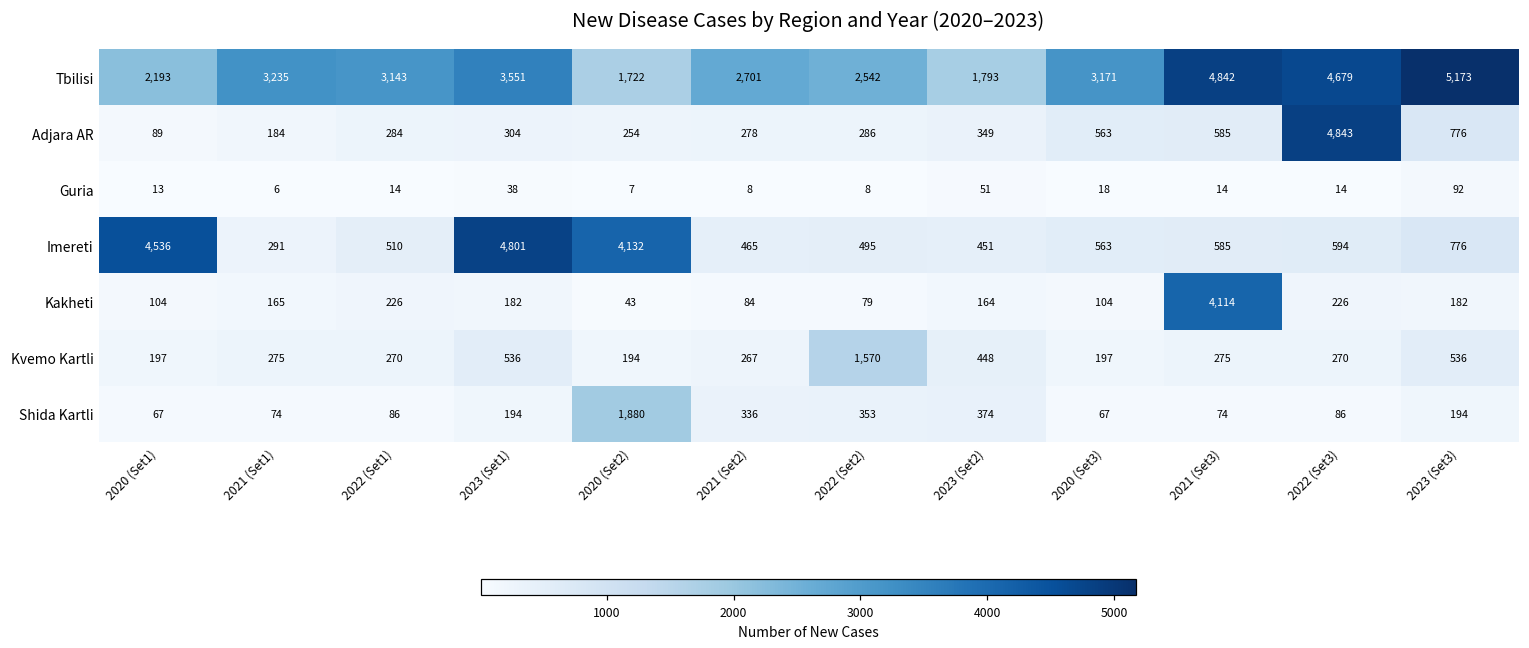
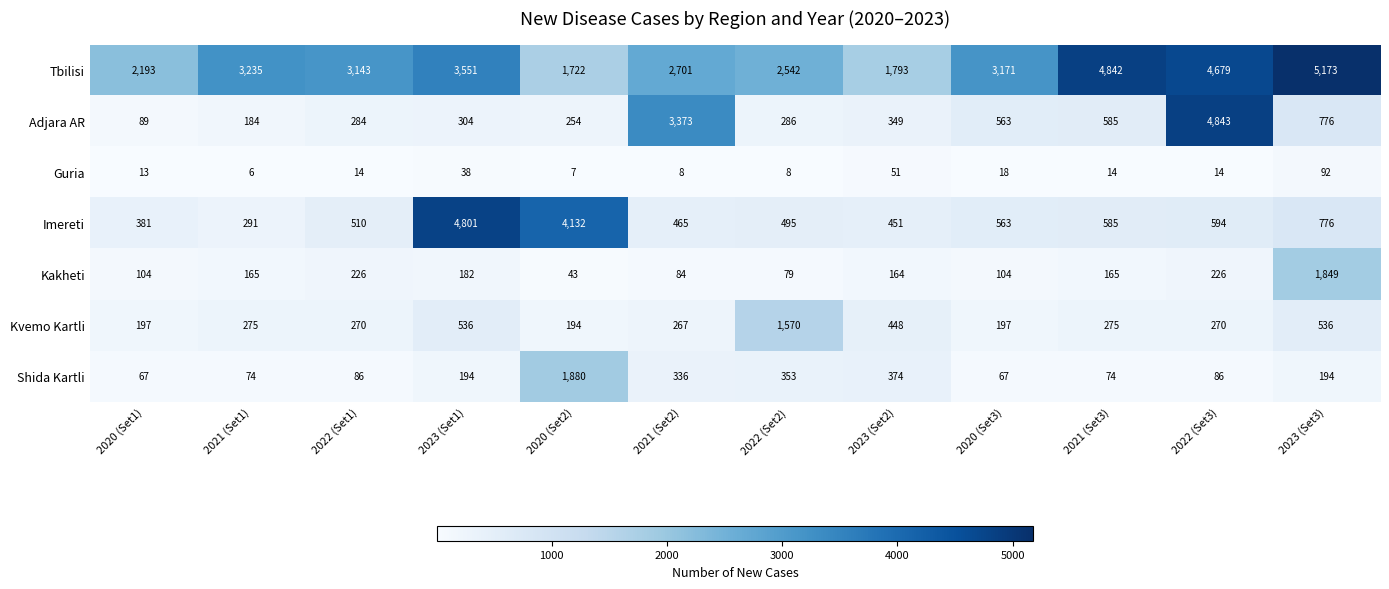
  {
    "Tbilisi": {
      "2020 (Set1)": "2,193",
      "2021 (Set1)": "3,235",
      "2022 (Set1)": "3,143",
      "2023 (Set1)": "3,551",
      "2020 (Set2)": "1,722",
      "2021 (Set2)": "2,701",
      "2022 (Set2)": "2,542",
      "2023 (Set2)": "1,793",
      "2020 (Set3)": "3,171",
      "2021 (Set3)": "4,842",
      "2022 (Set3)": "4,679",
      "2023 (Set3)": "5,173"
    },
    "Adjara AR": {
      "2020 (Set1)": "89",
      "2021 (Set1)": "184",
      "2022 (Set1)": "284",
      "2023 (Set1)": "304",
      "2020 (Set2)": "254",
-     "2021 (Set2)": "278",
+     "2021 (Set2)": "3,373",
      "2022 (Set2)": "286",
      "2023 (Set2)": "349",
      "2020 (Set3)": "563",
      "2021 (Set3)": "585",
      "2022 (Set3)": "4,843",
      "2023 (Set3)": "776"
    },
    "Guria": {
      "2020 (Set1)": "13",
      "2021 (Set1)": "6",
      "2022 (Set1)": "14",
      "2023 (Set1)": "38",
      "2020 (Set2)": "7",
      "2021 (Set2)": "8",
      "2022 (Set2)": "8",
      "2023 (Set2)": "51",
      "2020 (Set3)": "18",
      "2021 (Set3)": "14",
      "2022 (Set3)": "14",
      "2023 (Set3)": "92"
    },
    "Imereti": {
-     "2020 (Set1)": "4,536",
+     "2020 (Set1)": "381",
      "2021 (Set1)": "291",
      "2022 (Set1)": "510",
      "2023 (Set1)": "4,801",
      "2020 (Set2)": "4,132",
      "2021 (Set2)": "465",
      "2022 (Set2)": "495",
      "2023 (Set2)": "451",
      "2020 (Set3)": "563",
      "2021 (Set3)": "585",
      "2022 (Set3)": "594",
      "2023 (Set3)": "776"
    },
    "Kakheti": {
      "2020 (Set1)": "104",
      "2021 (Set1)": "165",
      "2022 (Set1)": "226",
      "2023 (Set1)": "182",
      "2020 (Set2)": "43",
      "2021 (Set2)": "84",
      "2022 (Set2)": "79",
      "2023 (Set2)": "164",
      "2020 (Set3)": "104",
-     "2021 (Set3)": "4,114",
+     "2021 (Set3)": "165",
      "2022 (Set3)": "226",
-     "2023 (Set3)": "182"
+     "2023 (Set3)": "1,849"
    },
    "Kvemo Kartli": {
      "2020 (Set1)": "197",
      "2021 (Set1)": "275",
      "2022 (Set1)": "270",
      "2023 (Set1)": "536",
      "2020 (Set2)": "194",
      "2021 (Set2)": "267",
      "2022 (Set2)": "1,570",
      "2023 (Set2)": "448",
      "2020 (Set3)": "197",
      "2021 (Set3)": "275",
      "2022 (Set3)": "270",
      "2023 (Set3)": "536"
    },
    "Shida Kartli": {
      "2020 (Set1)": "67",
      "2021 (Set1)": "74",
      "2022 (Set1)": "86",
      "2023 (Set1)": "194",
      "2020 (Set2)": "1,880",
      "2021 (Set2)": "336",
      "2022 (Set2)": "353",
      "2023 (Set2)": "374",
      "2020 (Set3)": "67",
      "2021 (Set3)": "74",
      "2022 (Set3)": "86",
      "2023 (Set3)": "194"
    }
  }
